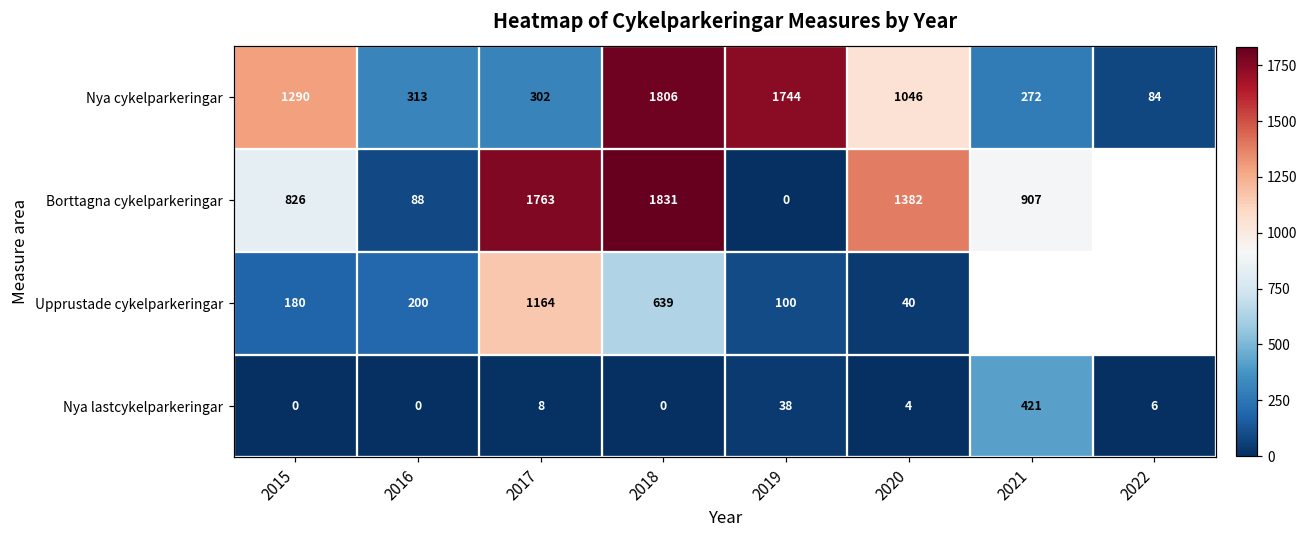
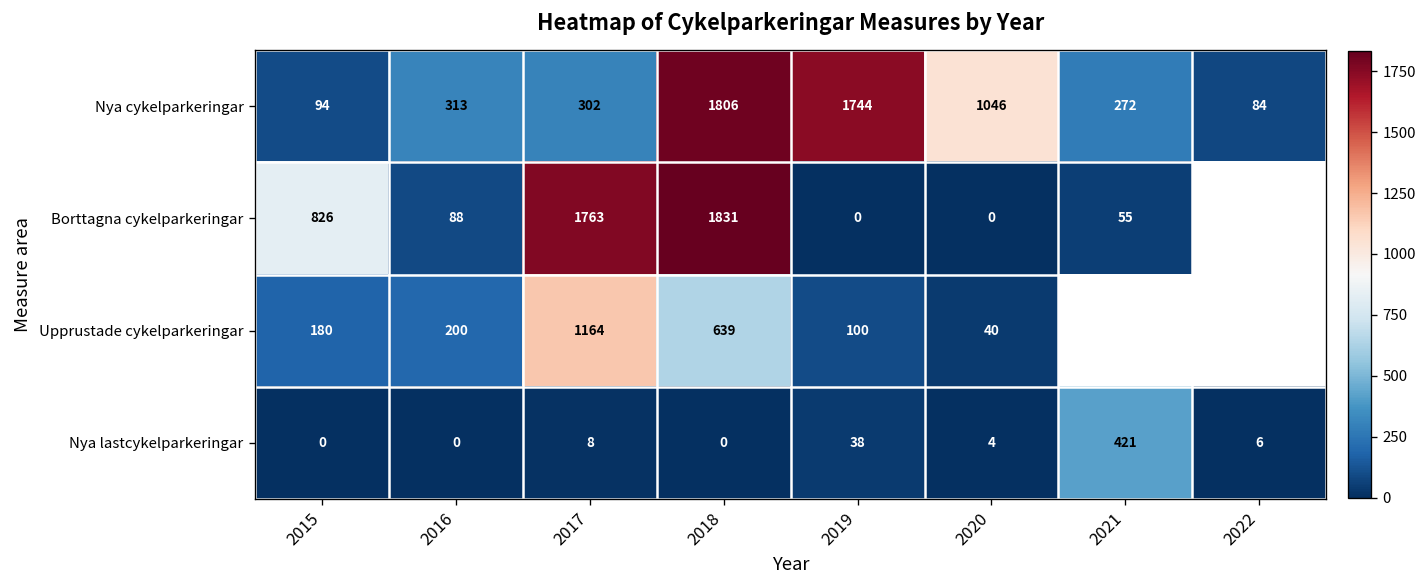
  {
    "Nya cykelparkeringar": {
-     "2015": 1290,
+     "2015": 94,
      "2016": 313,
      "2017": 302,
      "2018": 1806,
      "2019": 1744,
      "2020": 1046,
      "2021": 272,
      "2022": 84
    },
    "Borttagna cykelparkeringar": {
      "2015": 826,
      "2016": 88,
      "2017": 1763,
      "2018": 1831,
      "2019": 0,
-     "2020": 1382,
-     "2021": 907
+     "2020": 0,
+     "2021": 55
    },
    "Upprustade cykelparkeringar": {
      "2015": 180,
      "2016": 200,
      "2017": 1164,
      "2018": 639,
      "2019": 100,
      "2020": 40
    },
    "Nya lastcykelparkeringar": {
      "2015": 0,
      "2016": 0,
      "2017": 8,
      "2018": 0,
      "2019": 38,
      "2020": 4,
      "2021": 421,
      "2022": 6
    }
  }
